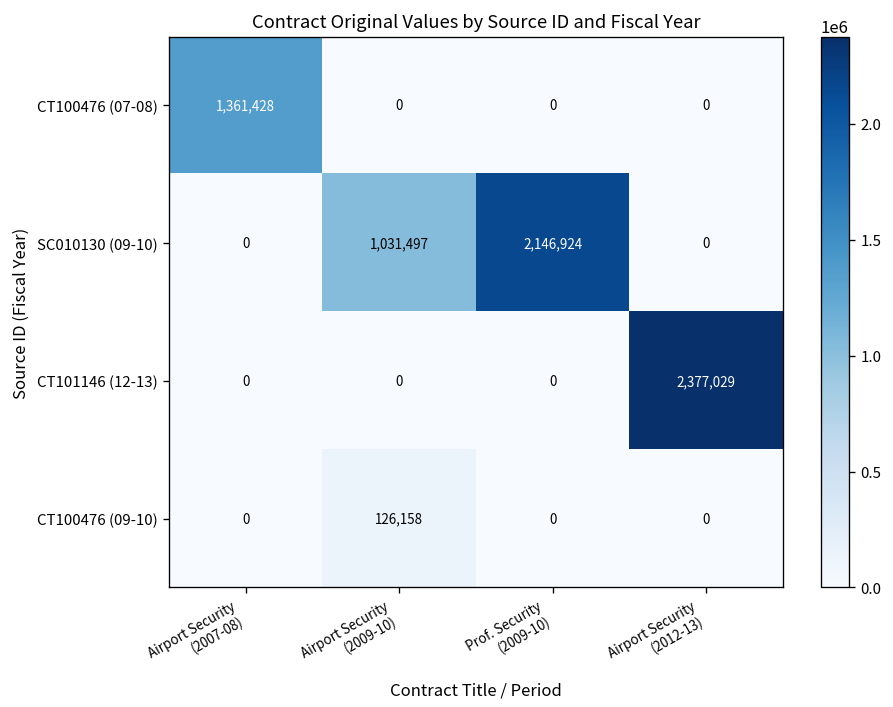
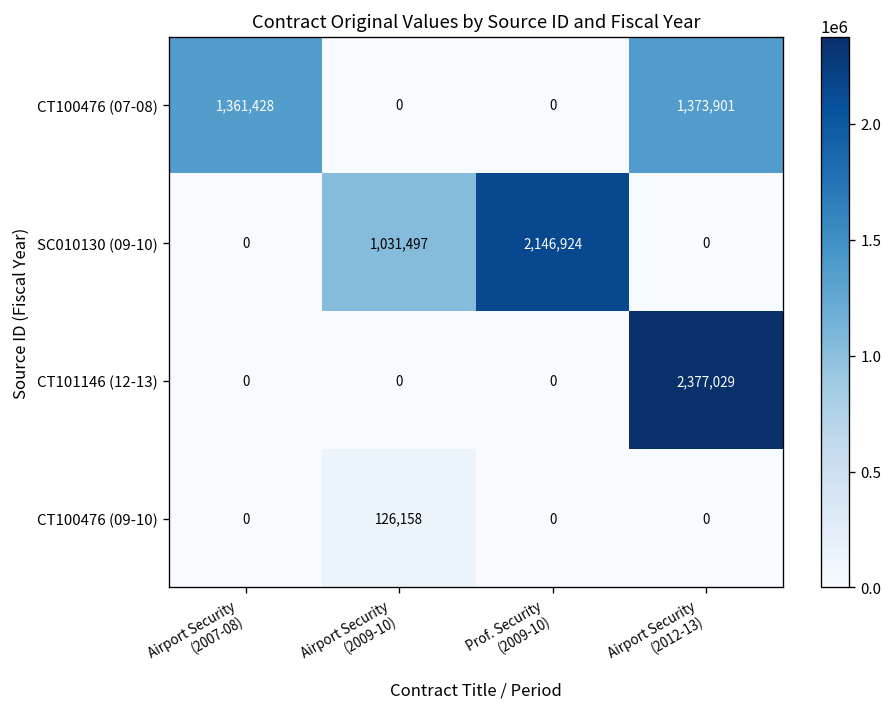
  {
    "CT100476 (07-08)": {
      "Airport Security (2007-08)": "1,361,428",
      "Airport Security (2009-10)": "0",
      "Prof. Security (2009-10)": "0",
-     "Airport Security (2012-13)": "0"
+     "Airport Security (2012-13)": "1,373,901"
    },
    "SC010130 (09-10)": {
      "Airport Security (2007-08)": "0",
      "Airport Security (2009-10)": "1,031,497",
      "Prof. Security (2009-10)": "2,146,924",
      "Airport Security (2012-13)": "0"
    },
    "CT101146 (12-13)": {
      "Airport Security (2007-08)": "0",
      "Airport Security (2009-10)": "0",
      "Prof. Security (2009-10)": "0",
      "Airport Security (2012-13)": "2,377,029"
    },
    "CT100476 (09-10)": {
      "Airport Security (2007-08)": "0",
      "Airport Security (2009-10)": "126,158",
      "Prof. Security (2009-10)": "0",
      "Airport Security (2012-13)": "0"
    }
  }
